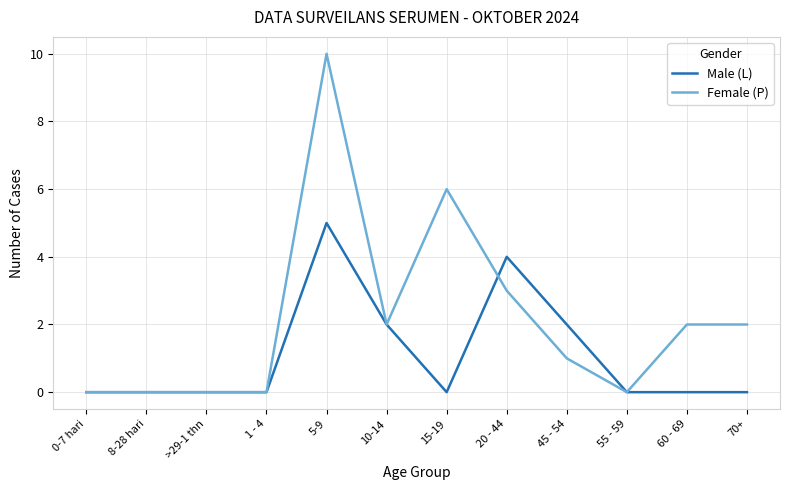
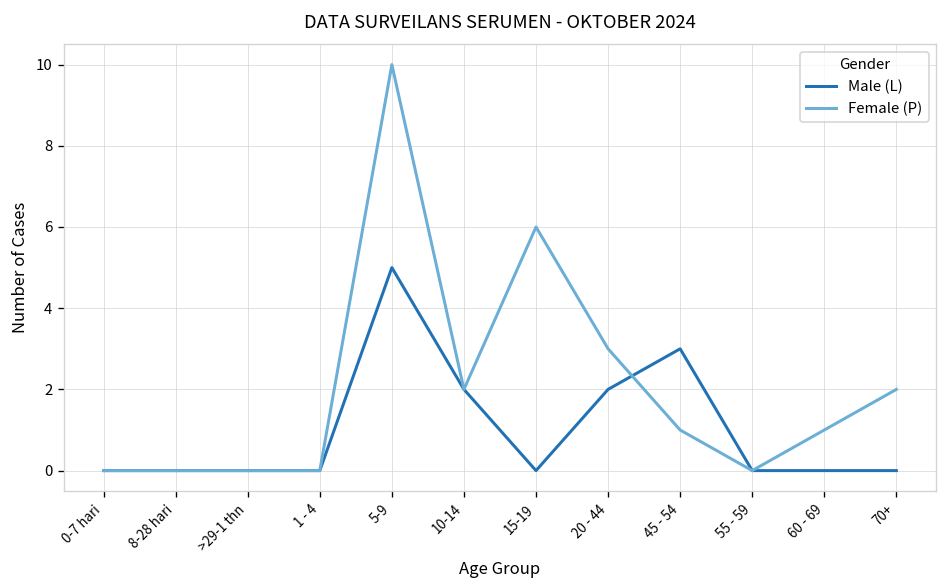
  {
    "Male (L)": {
      "5-9": 5,
      "15-19": 0,
-     "20 - 44": 4,
-     "45 - 54": 2,
+     "20 - 44": 2,
+     "45 - 54": 3,
      "60 - 69": 0,
      "70+": 0
    },
    "Female (P)": {
      "5-9": 10,
      "15-19": 6,
      "20 - 44": 3,
      "45 - 54": 1,
-     "60 - 69": 2,
+     "60 - 69": 1,
      "70+": 2
    }
  }
